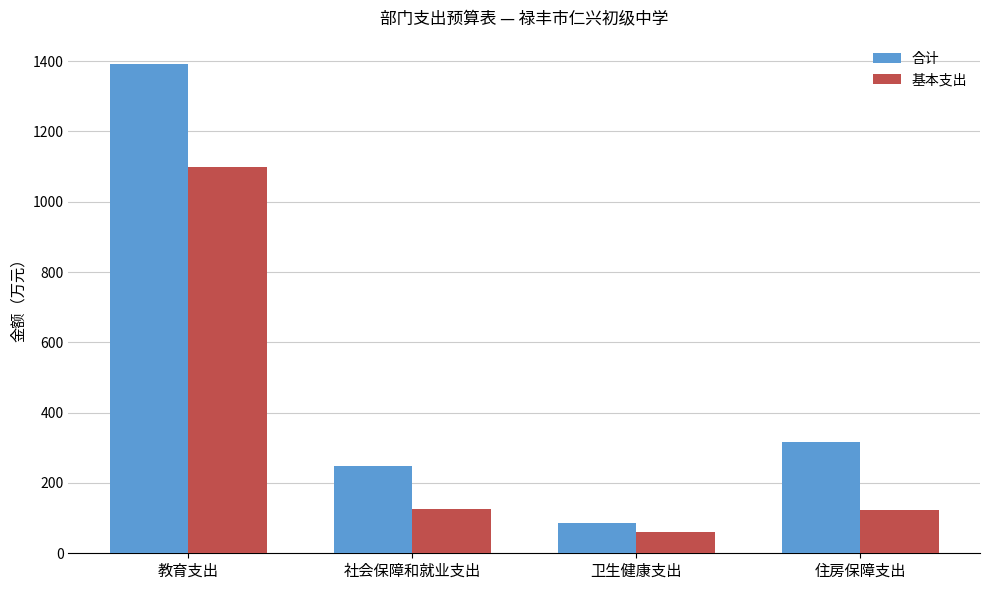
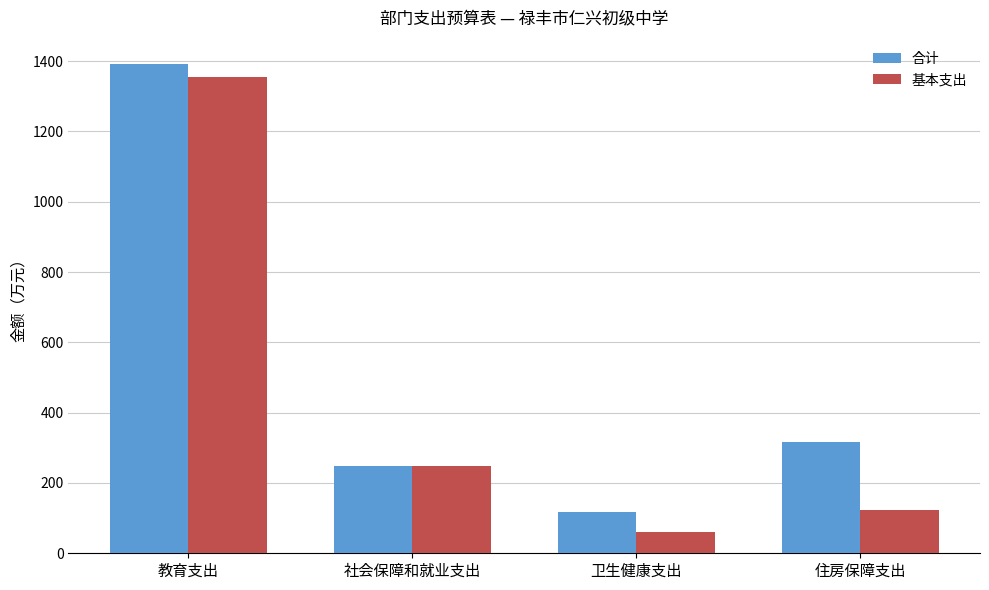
  {
    "合计": {
      "教育支出": 1390,
      "社会保障和就业支出": 250,
-     "卫生健康支出": 80,
+     "卫生健康支出": 120,
      "住房保障支出": 320
    },
    "基本支出": {
-     "教育支出": 1100,
-     "社会保障和就业支出": 130,
+     "教育支出": 1350,
+     "社会保障和就业支出": 250,
      "卫生健康支出": 60,
      "住房保障支出": 120
    }
  }
